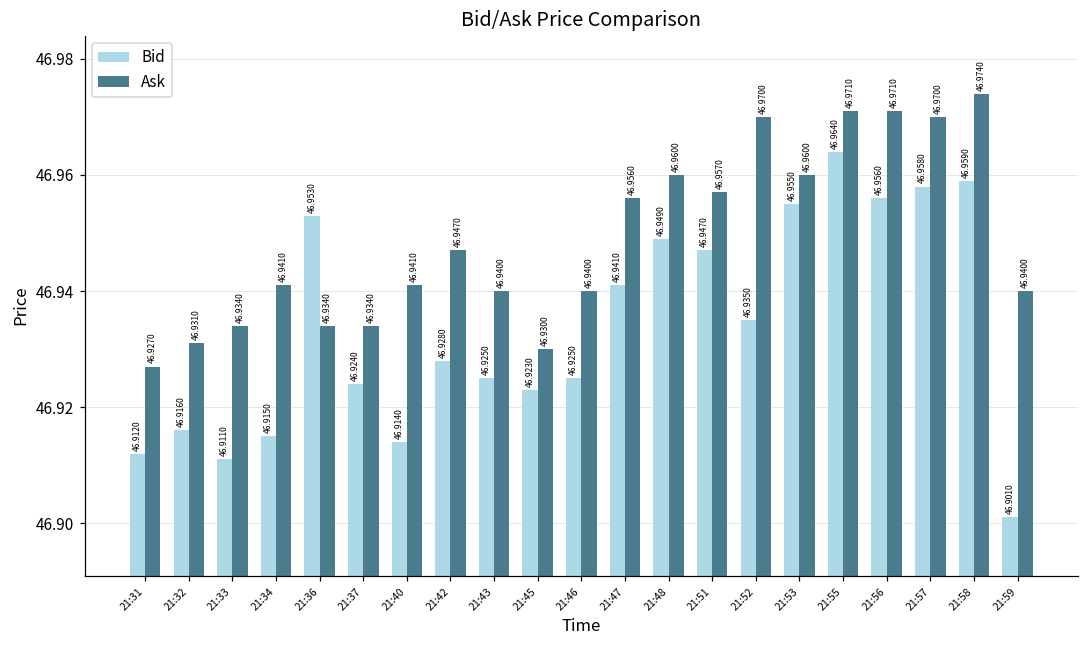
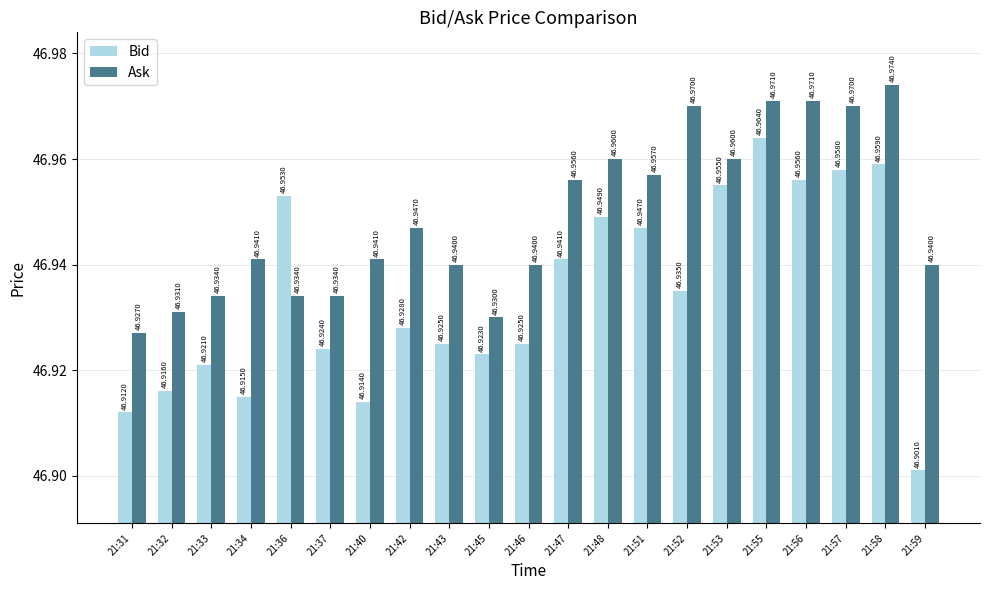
  {
    "Bid": {
      "21:31": 46.9120,
      "21:32": 46.9160,
-     "21:33": 46.9110,
+     "21:33": 46.9210,
      "21:34": 46.9150,
      "21:36": 46.9530,
      "21:37": 46.9240,
      "21:40": 46.9140,
      "21:42": 46.9280,
      "21:43": 46.9250,
      "21:45": 46.9230,
      "21:46": 46.9250,
      "21:47": 46.9410,
      "21:48": 46.9490,
      "21:51": 46.9470,
      "21:52": 46.9350,
      "21:53": 46.9550,
      "21:55": 46.9640,
      "21:56": 46.9560,
      "21:57": 46.9580,
      "21:58": 46.9590,
      "21:59": 46.9010
    },
    "Ask": {
      "21:31": 46.9270,
      "21:32": 46.9310,
      "21:33": 46.9340,
      "21:34": 46.9410,
      "21:36": 46.9340,
      "21:37": 46.9340,
      "21:40": 46.9410,
      "21:42": 46.9470,
      "21:43": 46.9400,
      "21:45": 46.9300,
      "21:46": 46.9400,
      "21:47": 46.9560,
      "21:48": 46.9600,
      "21:51": 46.9570,
      "21:52": 46.9700,
      "21:53": 46.9600,
      "21:55": 46.9710,
      "21:56": 46.9710,
      "21:57": 46.9700,
      "21:58": 46.9740,
      "21:59": 46.9400
    }
  }
